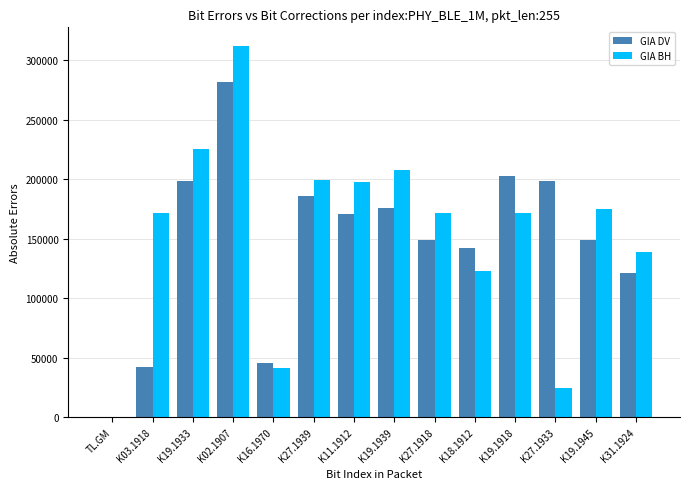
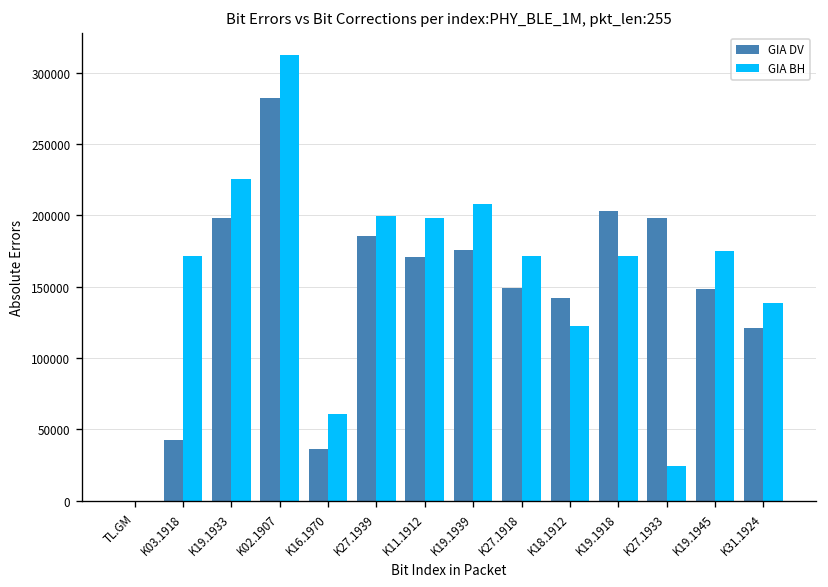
  {
    "GIA DV": {
      "TL.GM": 0,
      "K03.1918": 42000,
      "K19.1933": 198000,
      "K02.1907": 282000,
-     "K16.1970": 45000,
+     "K16.1970": 36000,
      "K27.1939": 186000,
      "K11.1912": 171000,
      "K19.1939": 176000,
      "K27.1918": 149000,
      "K18.1912": 142000,
      "K19.1918": 203000,
      "K27.1933": 198000,
      "K19.1945": 149000,
      "K31.1924": 121000
    },
    "GIA BH": {
      "TL.GM": 0,
      "K03.1918": 172000,
      "K19.1933": 225000,
      "K02.1907": 312000,
-     "K16.1970": 42000,
+     "K16.1970": 61000,
      "K27.1939": 200000,
      "K11.1912": 198000,
      "K19.1939": 208000,
      "K27.1918": 172000,
      "K18.1912": 123000,
      "K19.1918": 172000,
      "K27.1933": 25000,
      "K19.1945": 175000,
      "K31.1924": 139000
    }
  }
